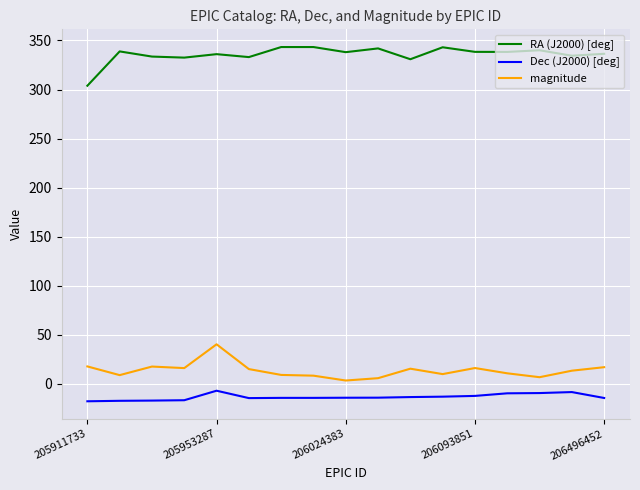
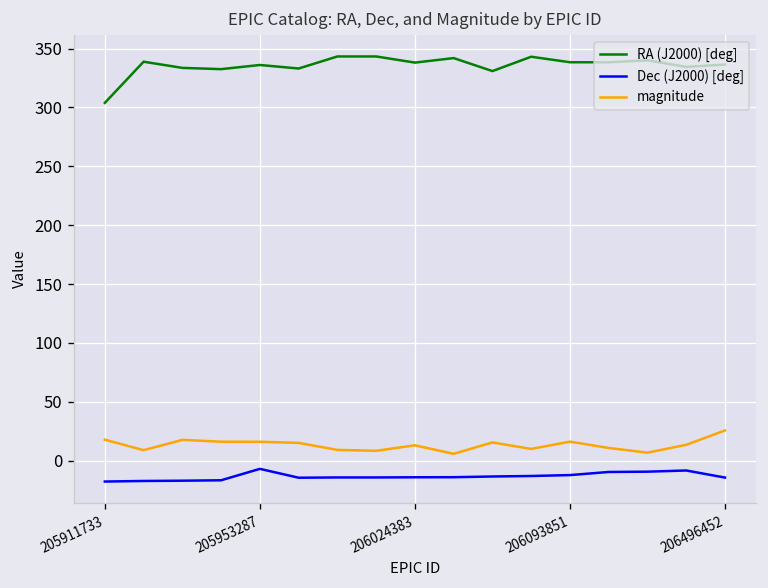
  {
    "RA (J2000) [deg]": {
      "205911733": 300,
      "205953287": 340,
      "206024383": 340,
      "206093851": 340
    },
    "Dec (J2000) [deg]": {
      "205911733": -20,
      "205953287": -10,
      "206024383": -10,
      "206093851": -10,
      "206496452": -10
    },
    "magnitude": {
      "205911733": 20,
-     "205953287": 40,
-     "206024383": 0,
+     "205953287": 20,
+     "206024383": 10,
      "206093851": 20,
-     "206496452": 20
+     "206496452": 30
    }
  }
